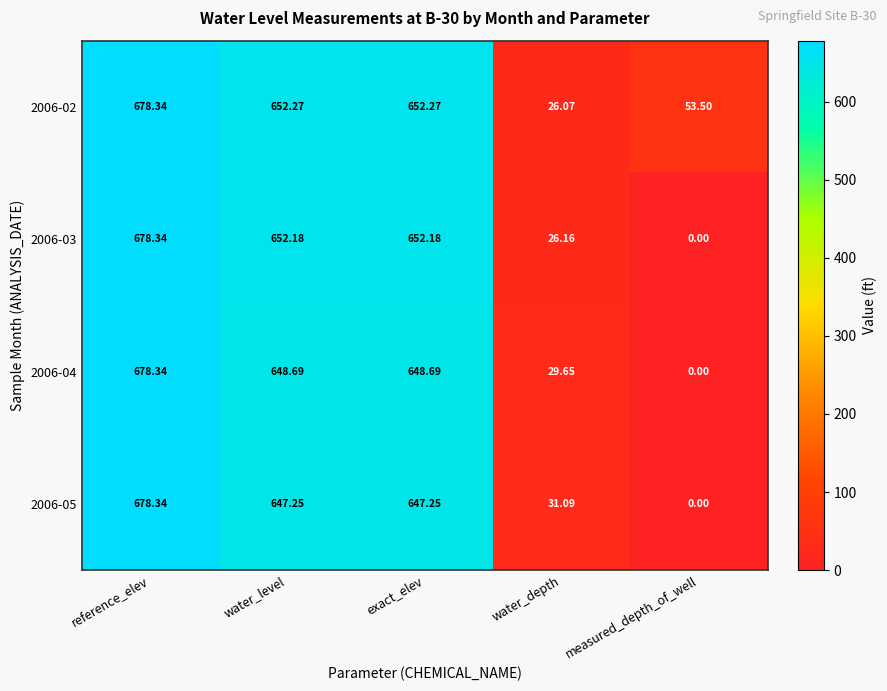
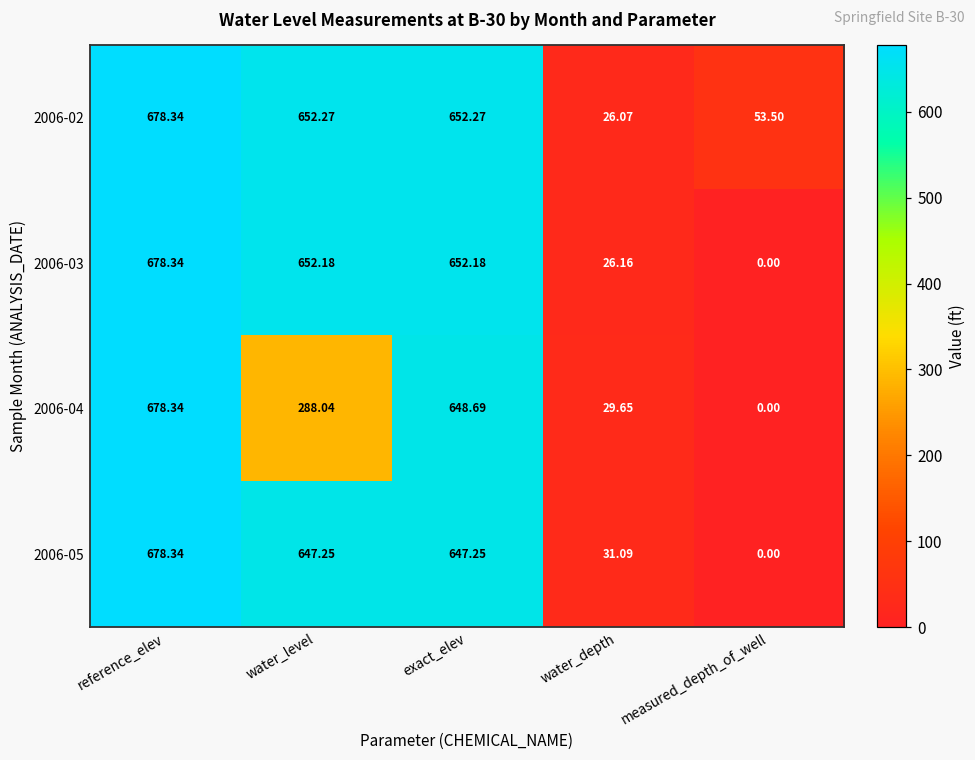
  {
    "2006-02": {
      "reference_elev": 678.34,
      "water_level": 652.27,
      "exact_elev": 652.27,
      "water_depth": 26.07,
      "measured_depth_of_well": 53.50
    },
    "2006-03": {
      "reference_elev": 678.34,
      "water_level": 652.18,
      "exact_elev": 652.18,
      "water_depth": 26.16,
      "measured_depth_of_well": 0.00
    },
    "2006-04": {
      "reference_elev": 678.34,
-     "water_level": 648.69,
+     "water_level": 288.04,
      "exact_elev": 648.69,
      "water_depth": 29.65,
      "measured_depth_of_well": 0.00
    },
    "2006-05": {
      "reference_elev": 678.34,
      "water_level": 647.25,
      "exact_elev": 647.25,
      "water_depth": 31.09,
      "measured_depth_of_well": 0.00
    }
  }
